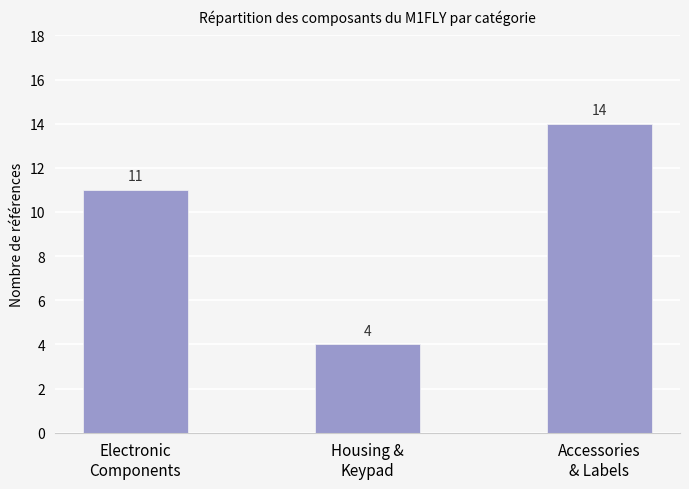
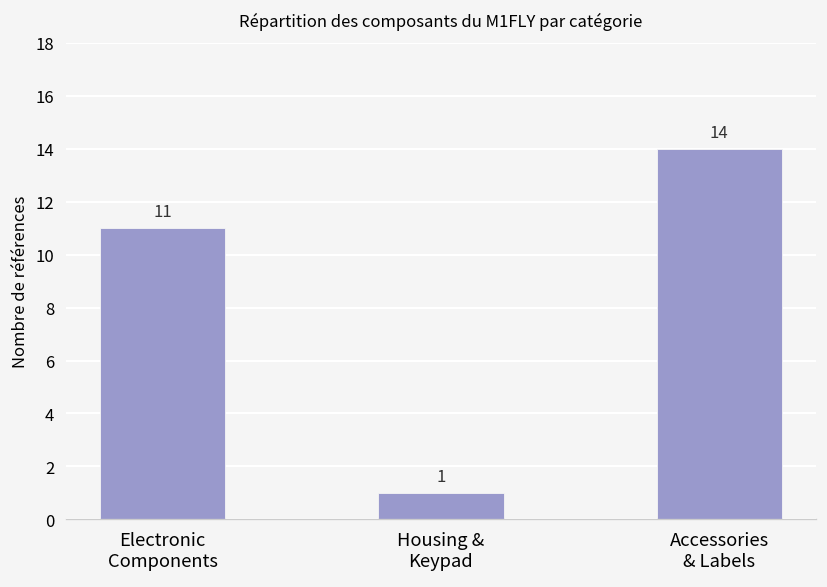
  {
    "Electronic Components": 11,
-   "Housing & Keypad": 4,
+   "Housing & Keypad": 1,
    "Accessories & Labels": 14
  }
